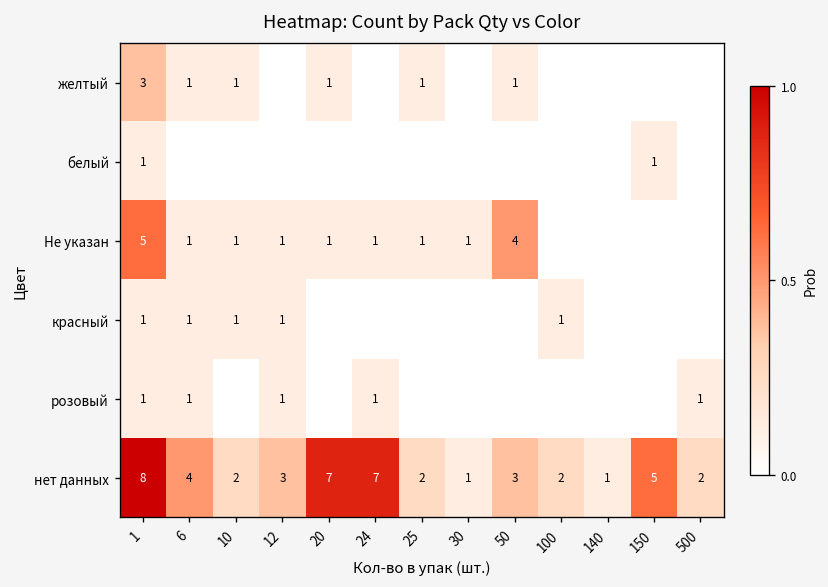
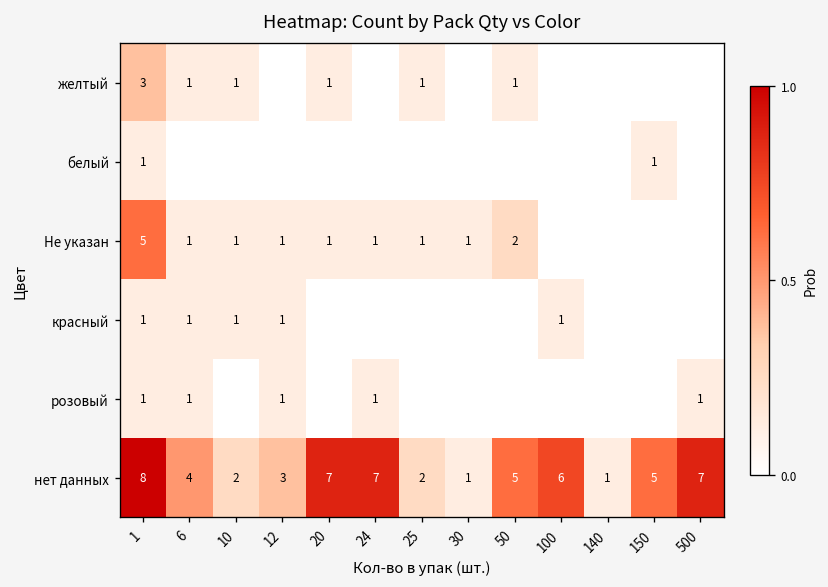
  {
    "желтый": {
      "1": 3,
      "6": 1,
      "10": 1,
      "20": 1,
      "25": 1,
      "50": 1
    },
    "белый": {
      "1": 1,
      "150": 1
    },
    "Не указан": {
      "1": 5,
      "6": 1,
      "10": 1,
      "12": 1,
      "20": 1,
      "24": 1,
      "25": 1,
      "30": 1,
-     "50": 4
+     "50": 2
    },
    "красный": {
      "1": 1,
      "6": 1,
      "10": 1,
      "12": 1,
      "100": 1
    },
    "розовый": {
      "1": 1,
      "6": 1,
      "12": 1,
      "24": 1,
      "500": 1
    },
    "нет данных": {
      "1": 8,
      "6": 4,
      "10": 2,
      "12": 3,
      "20": 7,
      "24": 7,
      "25": 2,
      "30": 1,
-     "50": 3,
-     "100": 2,
+     "50": 5,
+     "100": 6,
      "140": 1,
      "150": 5,
-     "500": 2
+     "500": 7
    }
  }
